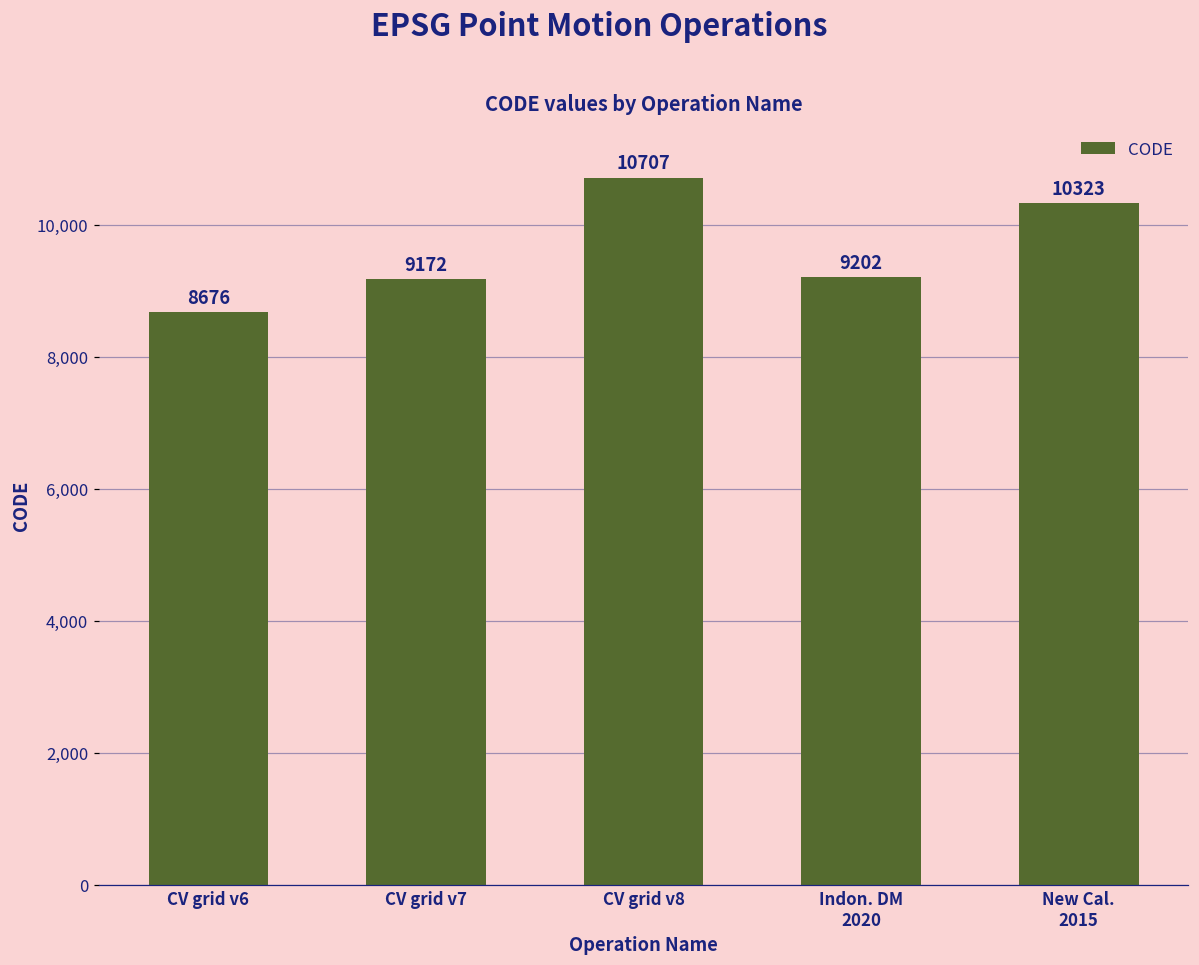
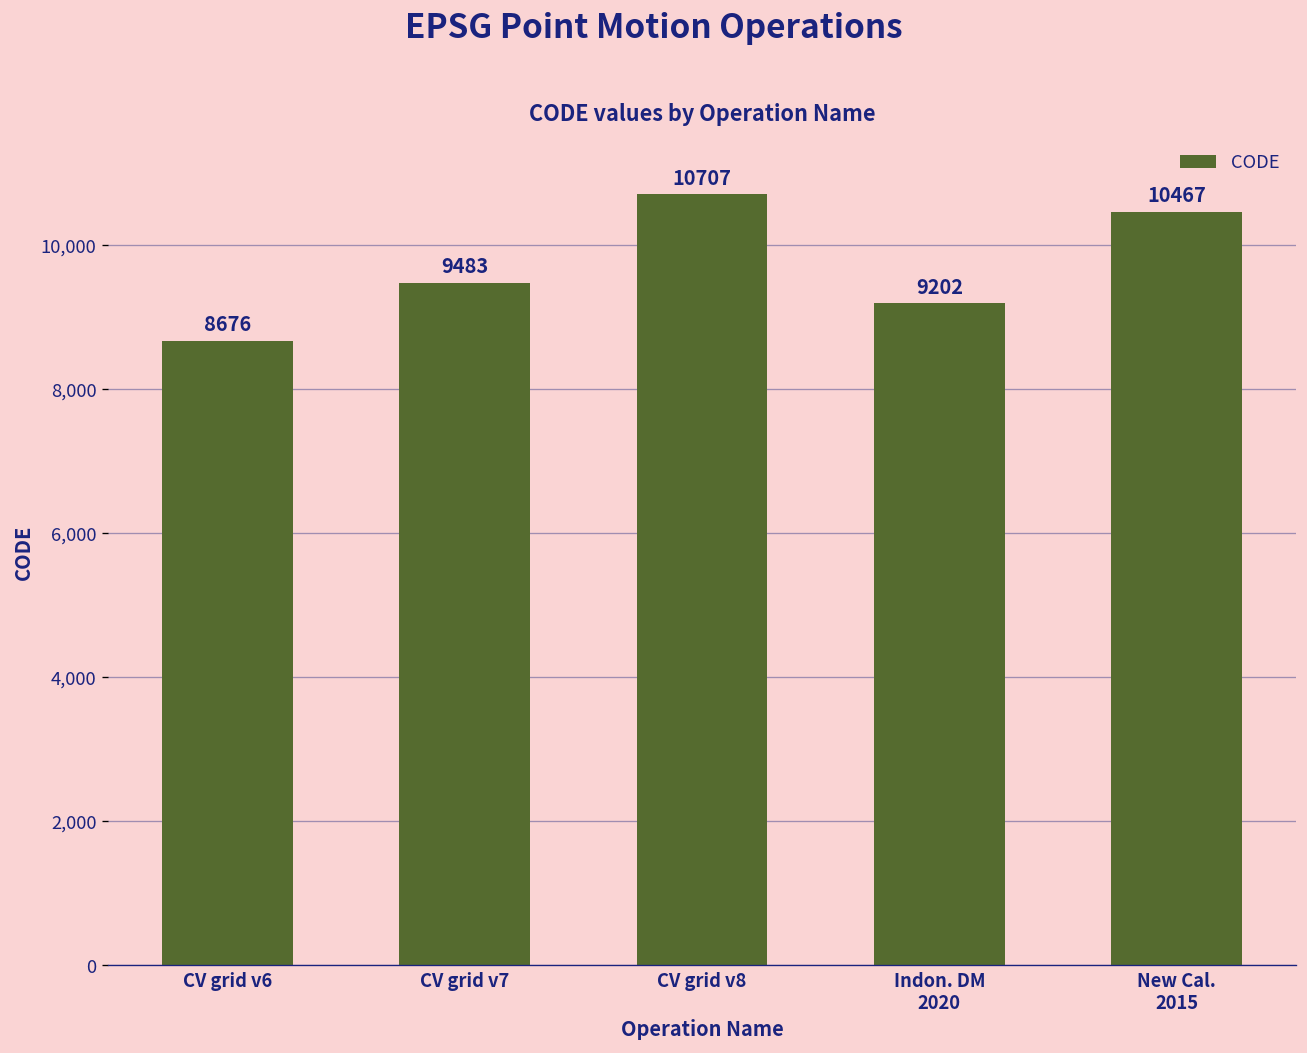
  {
    "CV grid v6": 8676,
-   "CV grid v7": 9172,
+   "CV grid v7": 9483,
    "CV grid v8": 10707,
    "Indon. DM 2020": 9202,
-   "New Cal. 2015": 10323
+   "New Cal. 2015": 10467
  }
